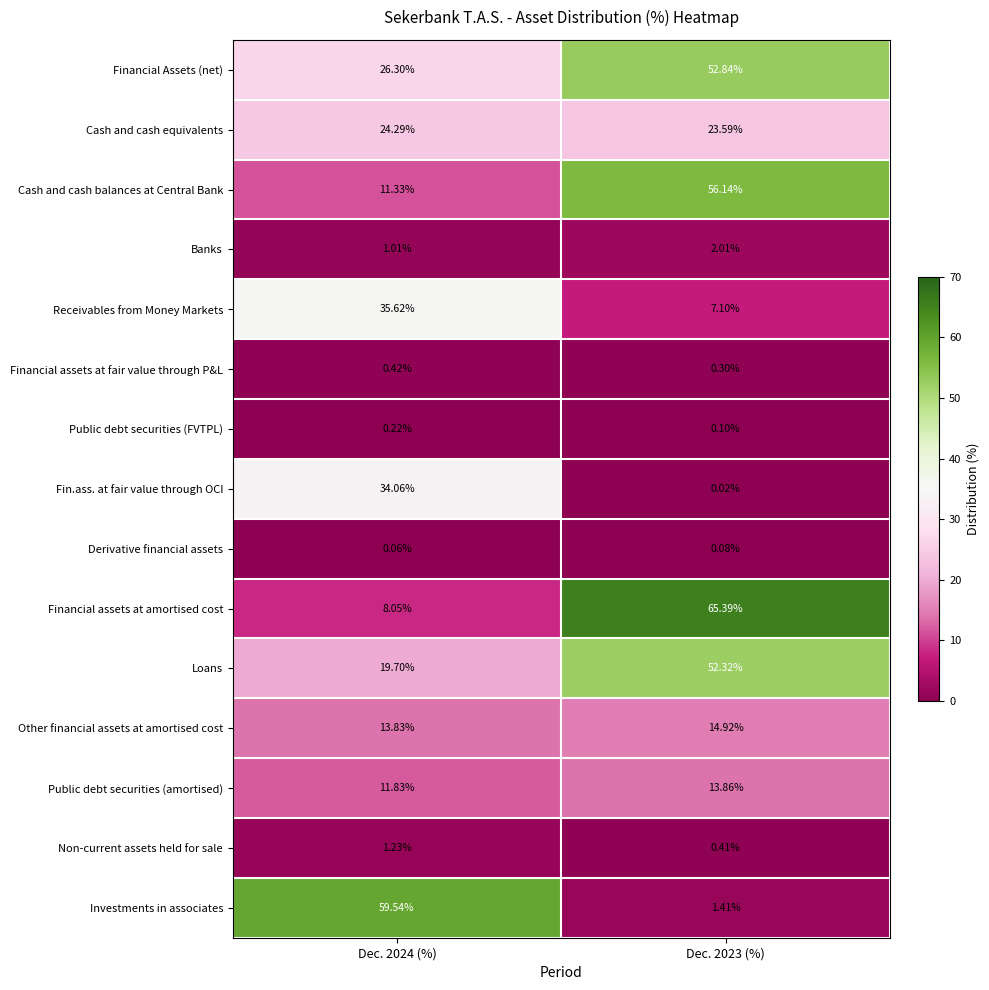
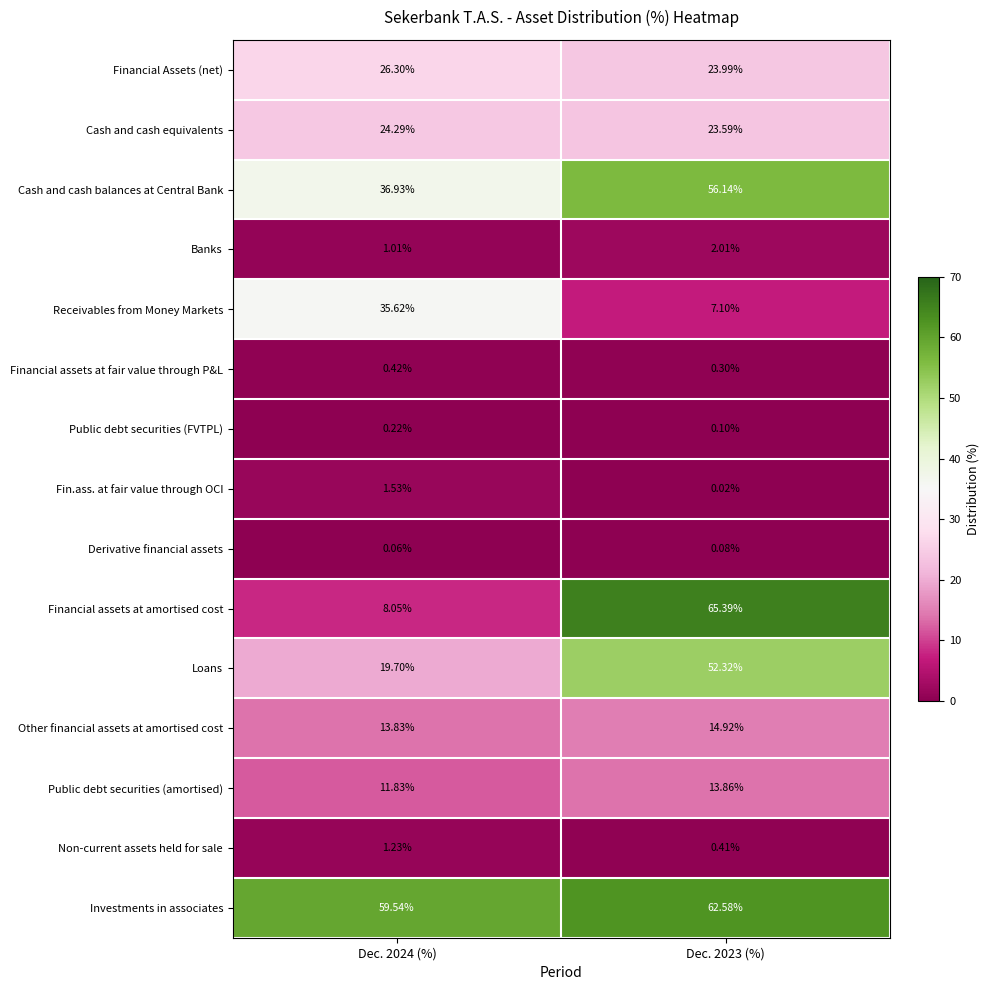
  {
    "Financial Assets (net)": {
      "Dec. 2024 (%)": "26.30%",
-     "Dec. 2023 (%)": "52.84%"
+     "Dec. 2023 (%)": "23.99%"
    },
    "Cash and cash equivalents": {
      "Dec. 2024 (%)": "24.29%",
      "Dec. 2023 (%)": "23.59%"
    },
    "Cash and cash balances at Central Bank": {
-     "Dec. 2024 (%)": "11.33%",
+     "Dec. 2024 (%)": "36.93%",
      "Dec. 2023 (%)": "56.14%"
    },
    "Banks": {
      "Dec. 2024 (%)": "1.01%",
      "Dec. 2023 (%)": "2.01%"
    },
    "Receivables from Money Markets": {
      "Dec. 2024 (%)": "35.62%",
      "Dec. 2023 (%)": "7.10%"
    },
    "Financial assets at fair value through P&L": {
      "Dec. 2024 (%)": "0.42%",
      "Dec. 2023 (%)": "0.30%"
    },
    "Public debt securities (FVTPL)": {
      "Dec. 2024 (%)": "0.22%",
      "Dec. 2023 (%)": "0.10%"
    },
    "Fin.ass. at fair value through OCI": {
-     "Dec. 2024 (%)": "34.06%",
+     "Dec. 2024 (%)": "1.53%",
      "Dec. 2023 (%)": "0.02%"
    },
    "Derivative financial assets": {
      "Dec. 2024 (%)": "0.06%",
      "Dec. 2023 (%)": "0.08%"
    },
    "Financial assets at amortised cost": {
      "Dec. 2024 (%)": "8.05%",
      "Dec. 2023 (%)": "65.39%"
    },
    "Loans": {
      "Dec. 2024 (%)": "19.70%",
      "Dec. 2023 (%)": "52.32%"
    },
    "Other financial assets at amortised cost": {
      "Dec. 2024 (%)": "13.83%",
      "Dec. 2023 (%)": "14.92%"
    },
    "Public debt securities (amortised)": {
      "Dec. 2024 (%)": "11.83%",
      "Dec. 2023 (%)": "13.86%"
    },
    "Non-current assets held for sale": {
      "Dec. 2024 (%)": "1.23%",
      "Dec. 2023 (%)": "0.41%"
    },
    "Investments in associates": {
      "Dec. 2024 (%)": "59.54%",
-     "Dec. 2023 (%)": "1.41%"
+     "Dec. 2023 (%)": "62.58%"
    }
  }
